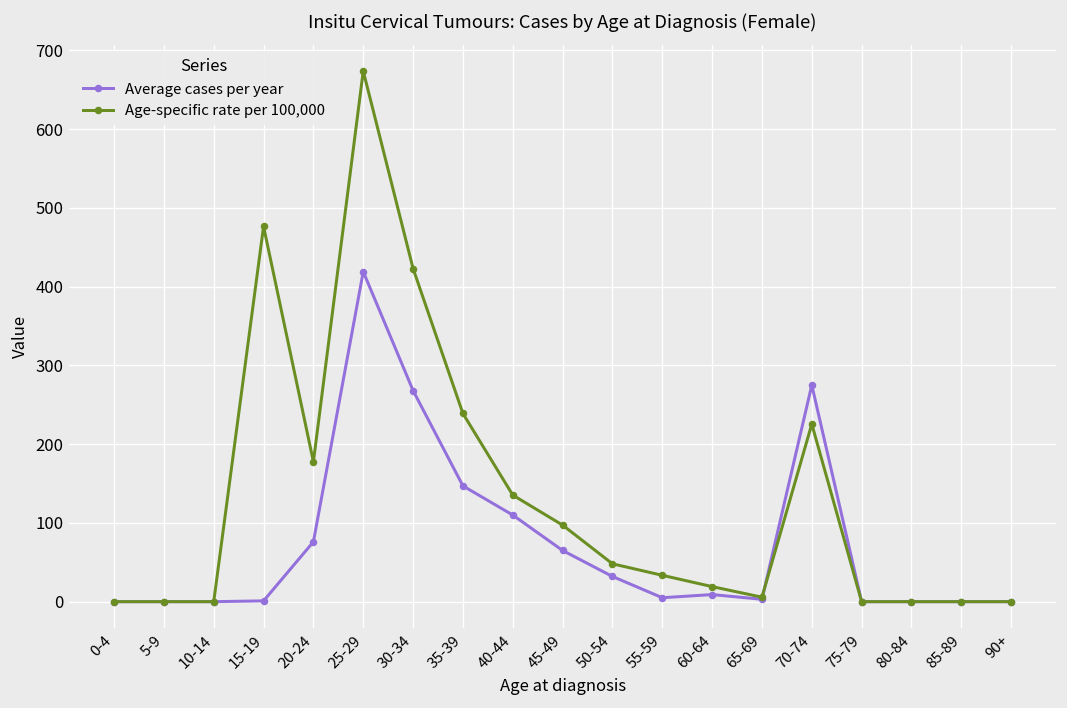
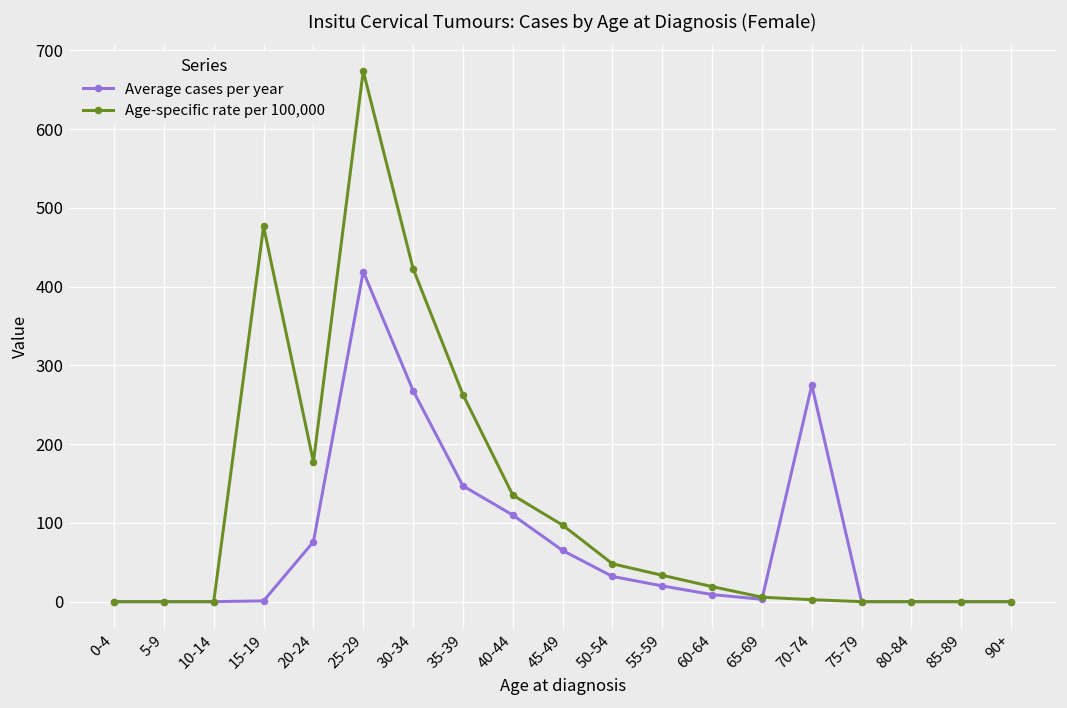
  {
    "Average cases per year": {
      "15-19": 0,
      "20-24": 80,
      "25-29": 420,
      "30-34": 270,
      "35-39": 150,
      "40-44": 110,
      "45-49": 70,
      "50-54": 30,
-     "55-59": 10,
+     "55-59": 20,
      "60-64": 10,
      "70-74": 280
    },
    "Age-specific rate per 100,000": {
      "15-19": 480,
      "20-24": 180,
      "25-29": 670,
      "30-34": 420,
-     "35-39": 240,
+     "35-39": 260,
      "40-44": 140,
      "45-49": 100,
      "50-54": 50,
      "55-59": 30,
      "60-64": 20,
-     "70-74": 230
+     "70-74": 0
    }
  }
